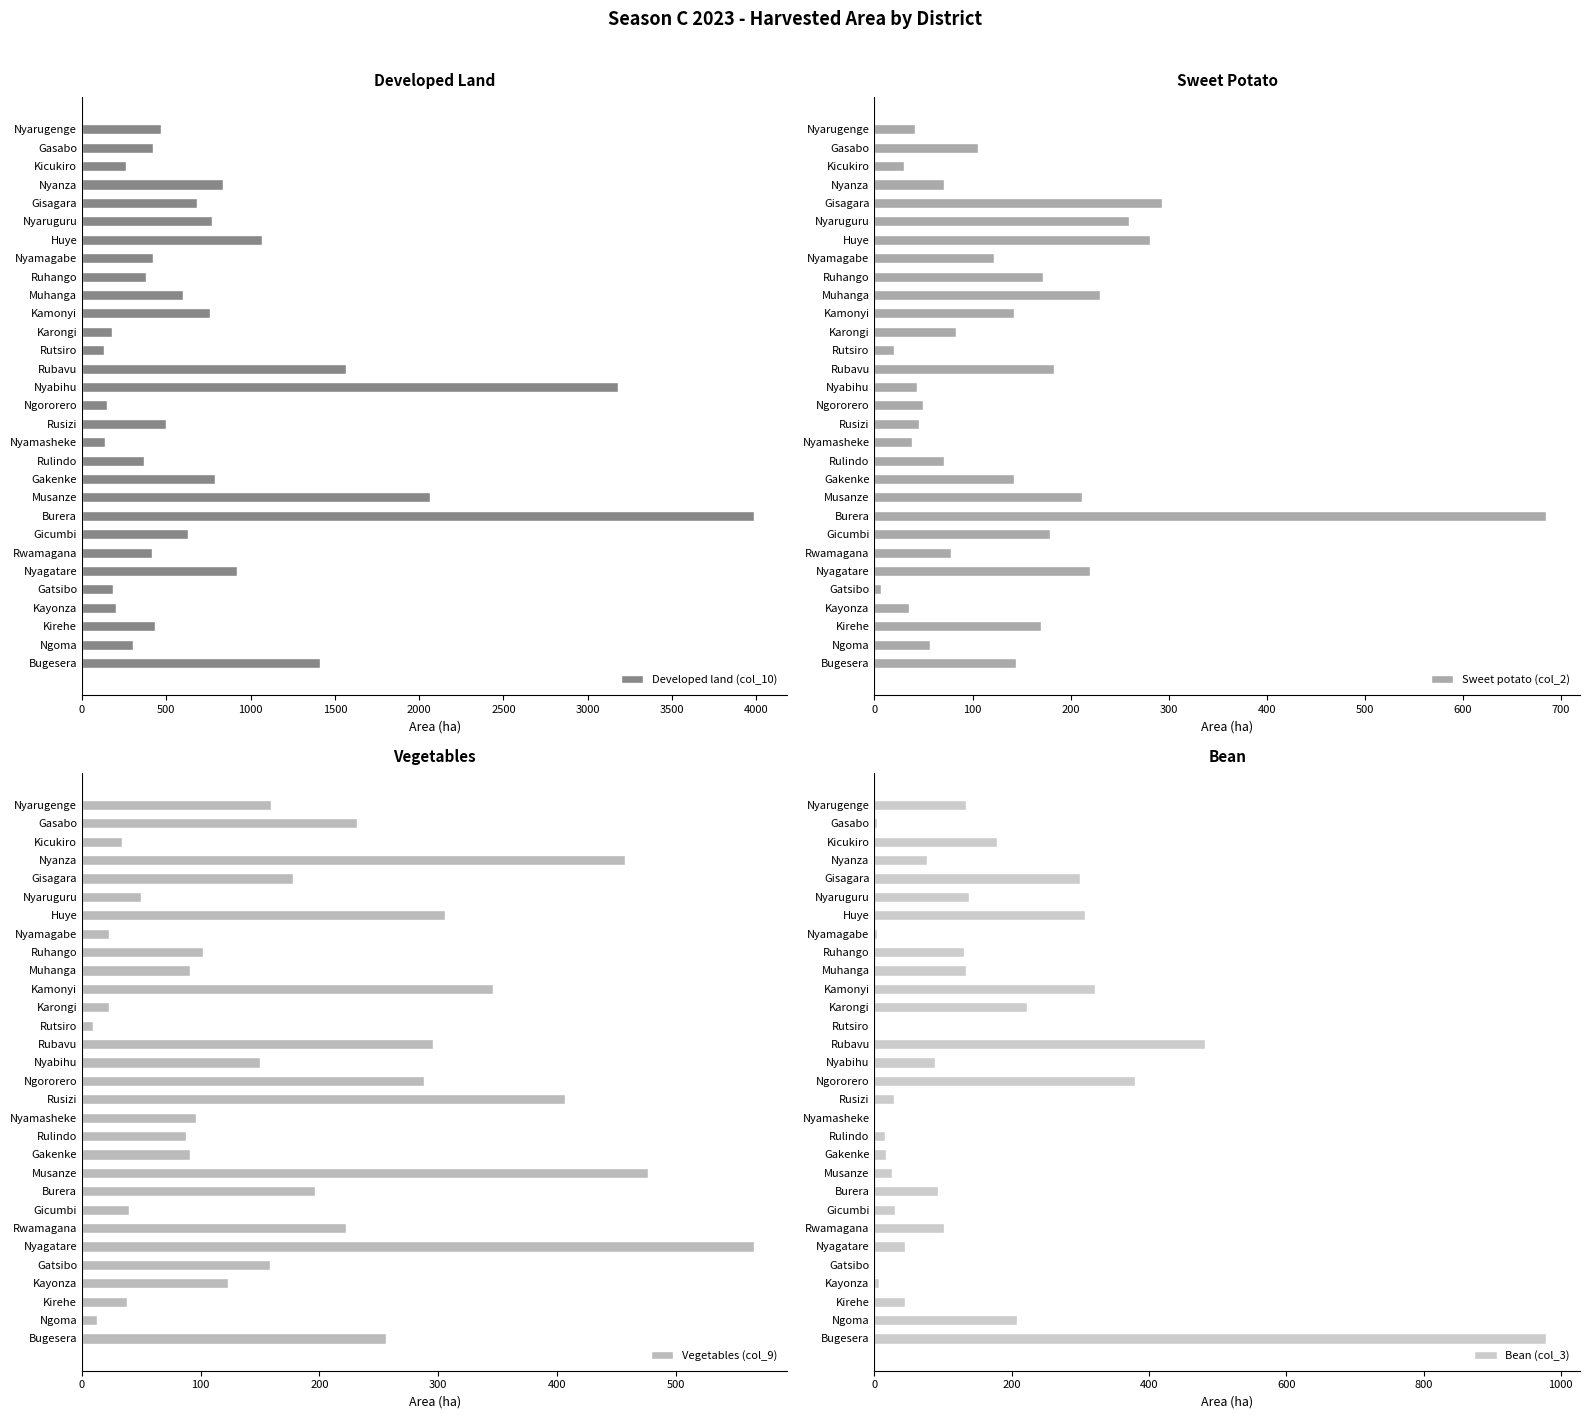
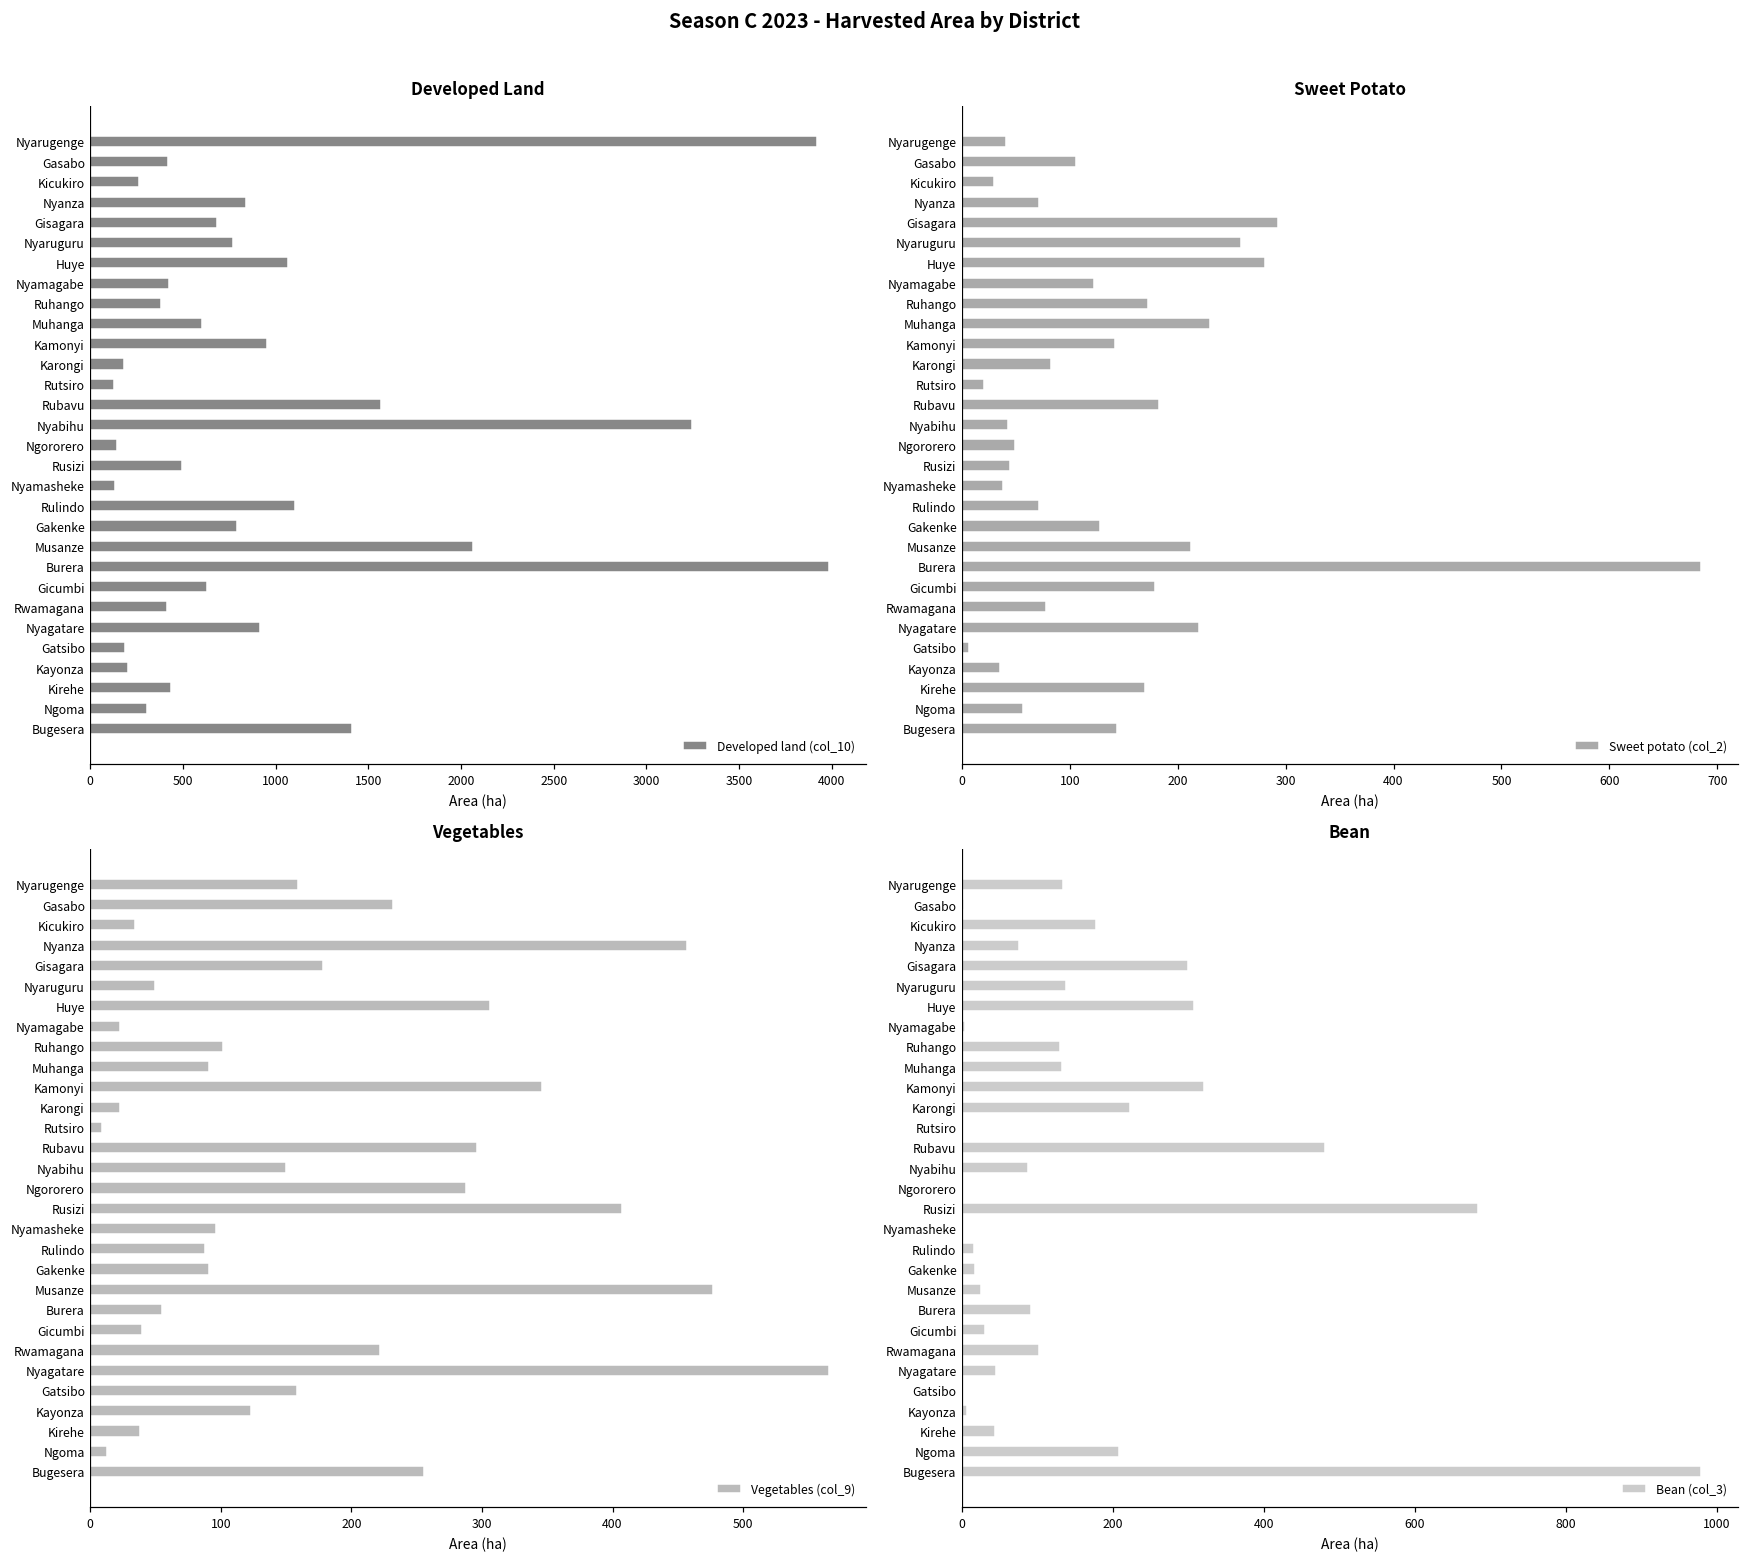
  {
    "Developed Land": {
-     "Nyarugenge": 470,
+     "Nyarugenge": 3920,
      "Gasabo": 420,
      "Kicukiro": 260,
      "Nyanza": 840,
      "Gisagara": 680,
      "Nyaruguru": 770,
      "Huye": 1070,
      "Nyamagabe": 420,
      "Ruhango": 380,
      "Muhanga": 600,
-     "Kamonyi": 760,
+     "Kamonyi": 960,
      "Karongi": 180,
      "Rutsiro": 130,
      "Rubavu": 1570,
-     "Nyabihu": 3180,
+     "Nyabihu": 3250,
      "Ngororero": 150,
      "Rusizi": 500,
      "Nyamasheke": 130,
-     "Rulindo": 370,
+     "Rulindo": 1110,
      "Gakenke": 790,
      "Musanze": 2070,
      "Burera": 3990,
      "Gicumbi": 630,
      "Rwamagana": 420,
      "Nyagatare": 920,
      "Gatsibo": 190,
      "Kayonza": 200,
      "Kirehe": 440,
      "Ngoma": 310,
      "Bugesera": 1410
    },
    "Sweet Potato": {
      "Nyarugenge": 40,
      "Gasabo": 110,
      "Kicukiro": 30,
      "Nyanza": 70,
      "Gisagara": 290,
      "Nyaruguru": 260,
      "Huye": 280,
      "Nyamagabe": 120,
      "Ruhango": 170,
      "Muhanga": 230,
      "Kamonyi": 140,
      "Karongi": 80,
      "Rutsiro": 20,
      "Rubavu": 180,
      "Nyabihu": 40,
      "Ngororero": 50,
      "Rusizi": 50,
      "Nyamasheke": 40,
      "Rulindo": 70,
-     "Gakenke": 140,
+     "Gakenke": 130,
      "Musanze": 210,
      "Burera": 690,
      "Gicumbi": 180,
      "Rwamagana": 80,
      "Nyagatare": 220,
      "Gatsibo": 10,
      "Kayonza": 40,
      "Kirehe": 170,
      "Ngoma": 60,
      "Bugesera": 140
    },
    "Vegetables": {
      "Nyarugenge": 159,
      "Gasabo": 232,
      "Kicukiro": 34,
      "Nyanza": 457,
      "Gisagara": 178,
      "Nyaruguru": 50,
      "Huye": 306,
      "Nyamagabe": 23,
      "Ruhango": 102,
      "Muhanga": 91,
      "Kamonyi": 346,
      "Karongi": 23,
      "Rutsiro": 9,
      "Rubavu": 296,
      "Nyabihu": 150,
      "Ngororero": 288,
      "Rusizi": 407,
      "Nyamasheke": 96,
      "Rulindo": 88,
      "Gakenke": 91,
      "Musanze": 477,
-     "Burera": 196,
+     "Burera": 55,
      "Gicumbi": 40,
      "Rwamagana": 222,
      "Nyagatare": 566,
      "Gatsibo": 158,
      "Kayonza": 123,
      "Kirehe": 38,
      "Ngoma": 13,
      "Bugesera": 256
    },
    "Bean": {
      "Nyarugenge": 130,
      "Kicukiro": 180,
      "Nyanza": 80,
      "Gisagara": 300,
      "Nyaruguru": 140,
      "Huye": 310,
      "Nyamagabe": 0,
      "Ruhango": 130,
      "Muhanga": 130,
      "Kamonyi": 320,
      "Karongi": 220,
      "Rutsiro": 0,
      "Rubavu": 480,
      "Nyabihu": 90,
-     "Ngororero": 380,
-     "Rusizi": 30,
+     "Ngororero": 0,
+     "Rusizi": 680,
      "Nyamasheke": 0,
      "Rulindo": 20,
      "Gakenke": 20,
      "Musanze": 30,
      "Burera": 90,
      "Gicumbi": 30,
      "Rwamagana": 100,
      "Nyagatare": 50,
      "Kayonza": 10,
      "Kirehe": 40,
      "Ngoma": 210,
      "Bugesera": 980
    }
  }
